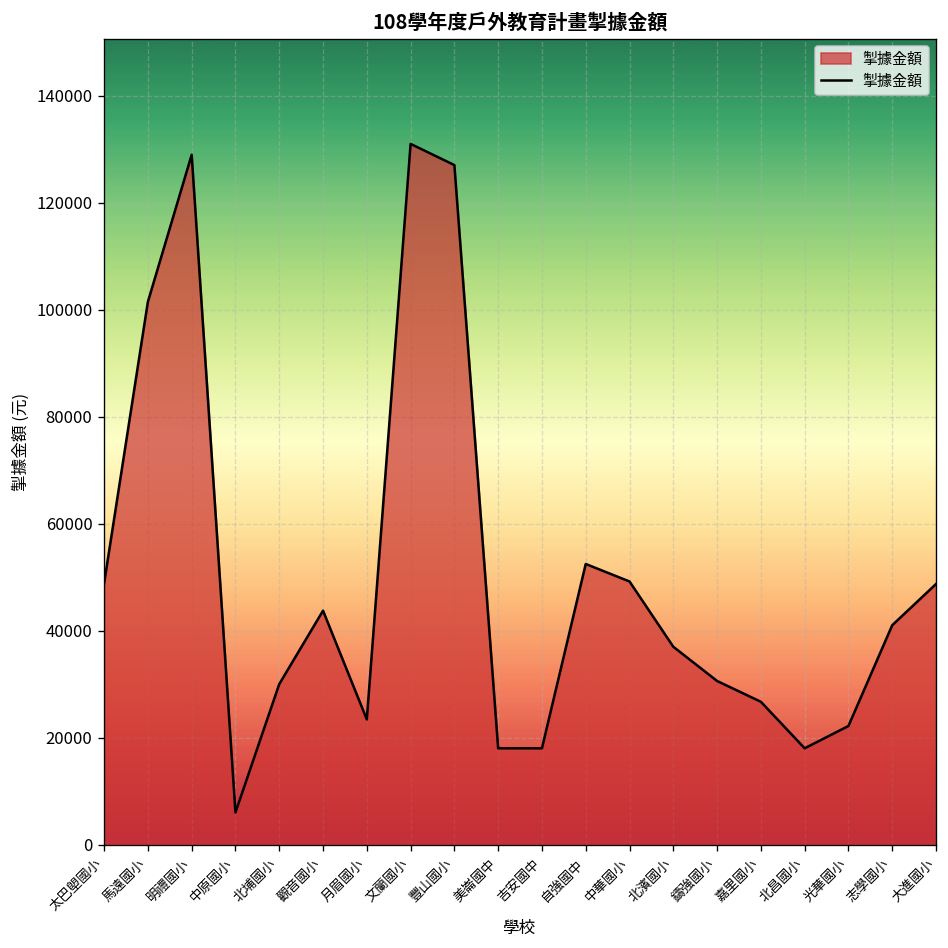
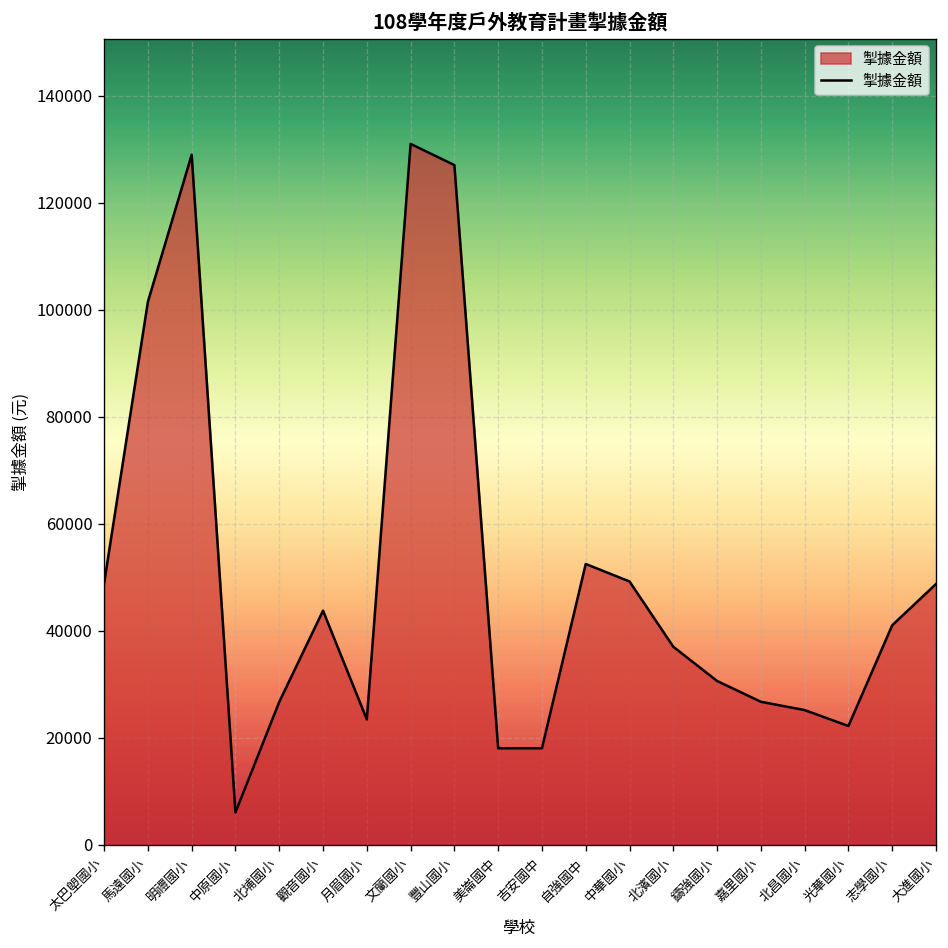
  {
    "太巴塱國小": 49000,
    "馬遠國小": 102000,
    "明禮國小": 129000,
    "中原國小": 6000,
-   "北埔國小": 30000,
+   "北埔國小": 27000,
    "觀音國小": 44000,
    "月眉國小": 23000,
    "文蘭國小": 131000,
    "豐山國小": 127000,
    "美崙國中": 18000,
    "吉安國中": 18000,
    "自強國中": 52000,
    "中華國小": 49000,
    "北濱國小": 37000,
    "鑄強國小": 31000,
    "嘉里國小": 27000,
-   "北昌國小": 18000,
+   "北昌國小": 25000,
    "光華國小": 22000,
    "志學國小": 41000,
    "大進國小": 49000
  }
